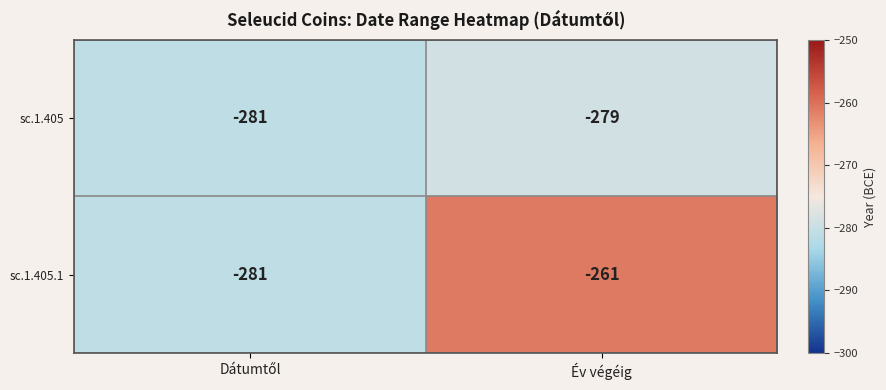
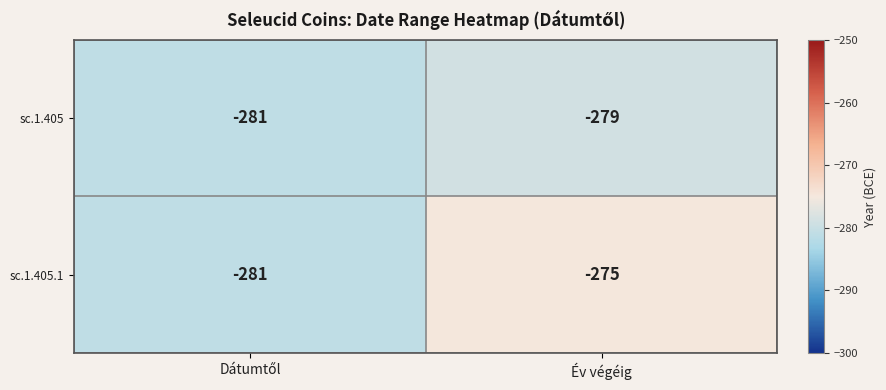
  {
    "sc.1.405": {
      "Dátumtől": -281,
      "Év végéig": -279
    },
    "sc.1.405.1": {
      "Dátumtől": -281,
-     "Év végéig": -261
+     "Év végéig": -275
    }
  }
